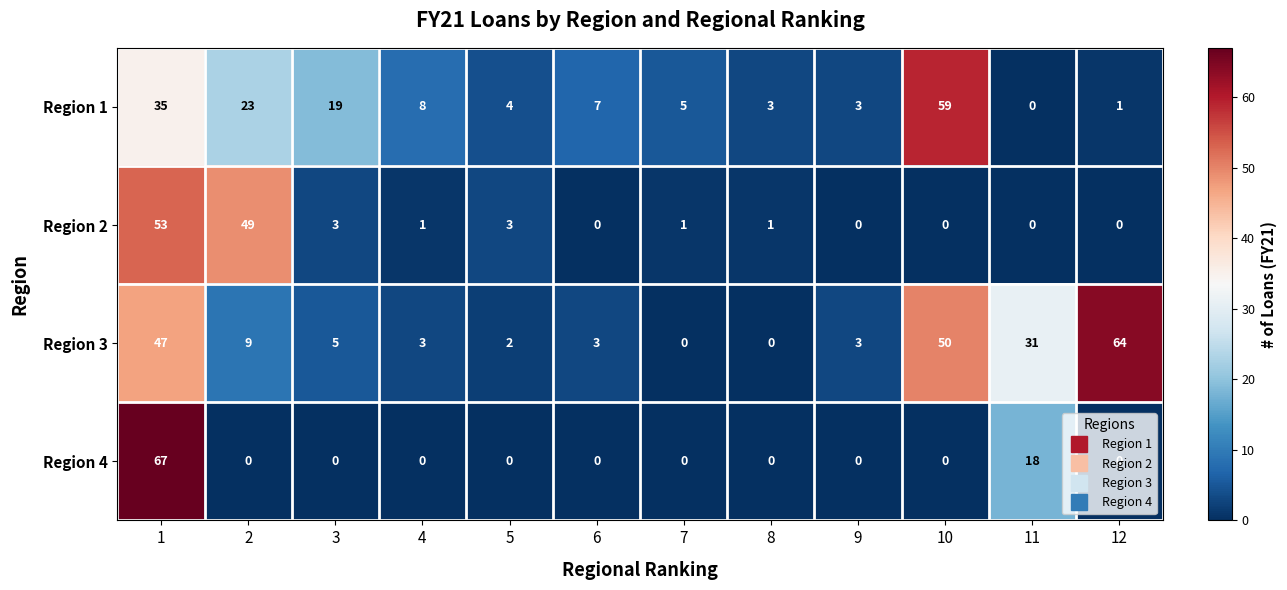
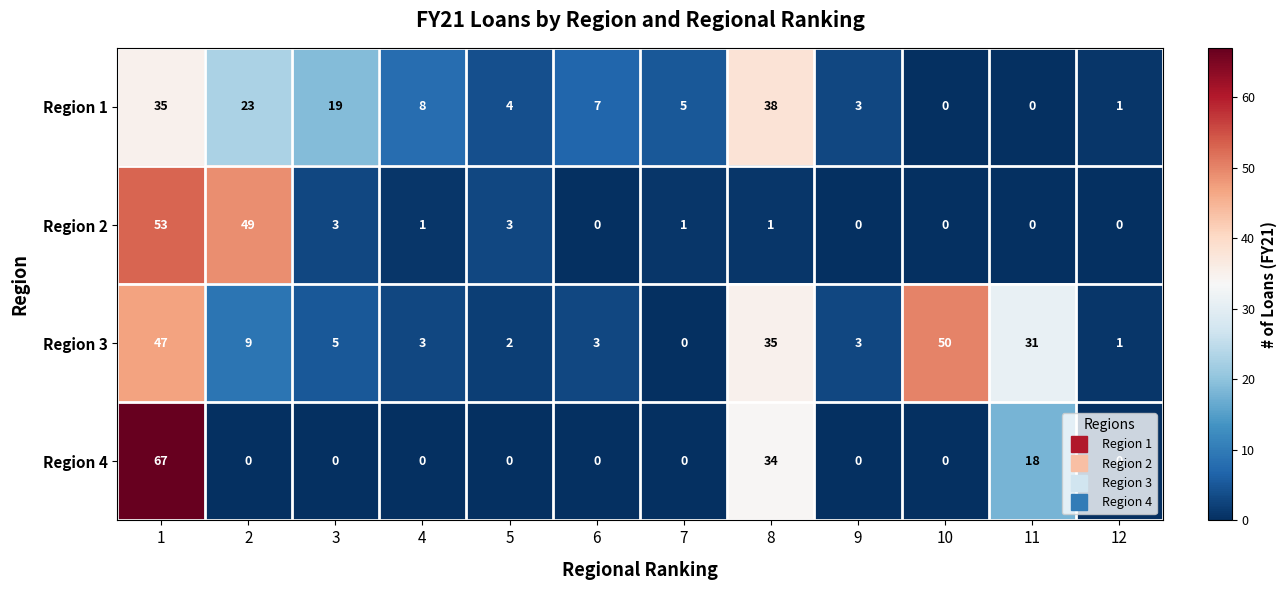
  {
    "Region 1": {
      "1": 35,
      "2": 23,
      "3": 19,
      "4": 8,
      "5": 4,
      "6": 7,
      "7": 5,
-     "8": 3,
+     "8": 38,
      "9": 3,
-     "10": 59,
+     "10": 0,
      "11": 0,
      "12": 1
    },
    "Region 2": {
      "1": 53,
      "2": 49,
      "3": 3,
      "4": 1,
      "5": 3,
      "6": 0,
      "7": 1,
      "8": 1,
      "9": 0,
      "10": 0,
      "11": 0,
      "12": 0
    },
    "Region 3": {
      "1": 47,
      "2": 9,
      "3": 5,
      "4": 3,
      "5": 2,
      "6": 3,
      "7": 0,
-     "8": 0,
+     "8": 35,
      "9": 3,
      "10": 50,
      "11": 31,
-     "12": 64
+     "12": 1
    },
    "Region 4": {
      "1": 67,
      "2": 0,
      "3": 0,
      "4": 0,
      "5": 0,
      "6": 0,
      "7": 0,
-     "8": 0,
+     "8": 34,
      "9": 0,
      "10": 0,
      "11": 18
    }
  }
